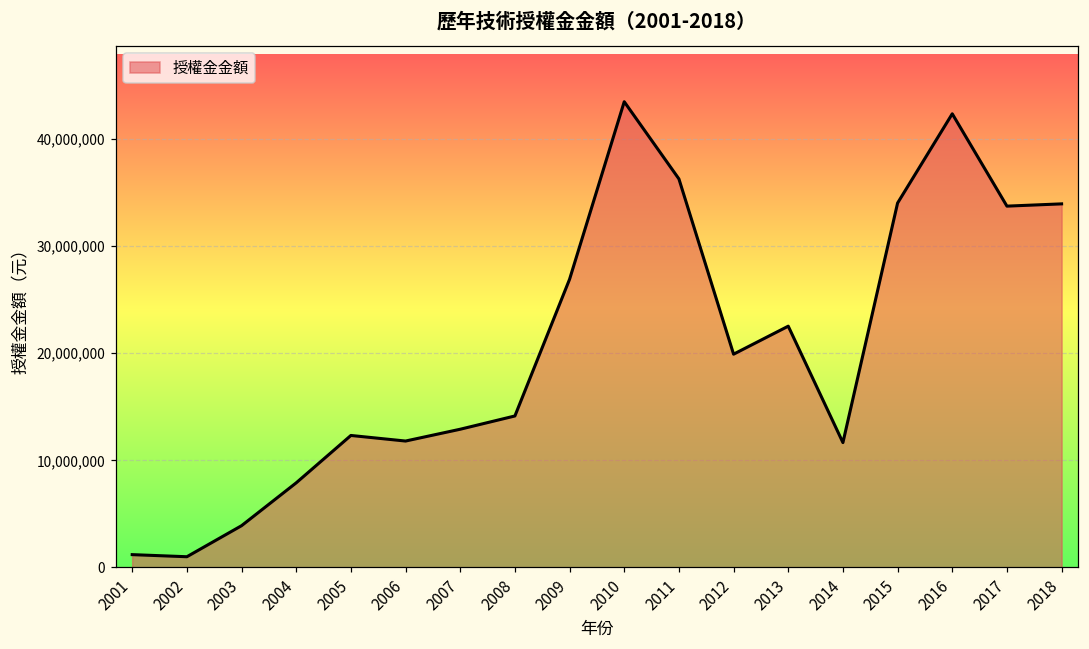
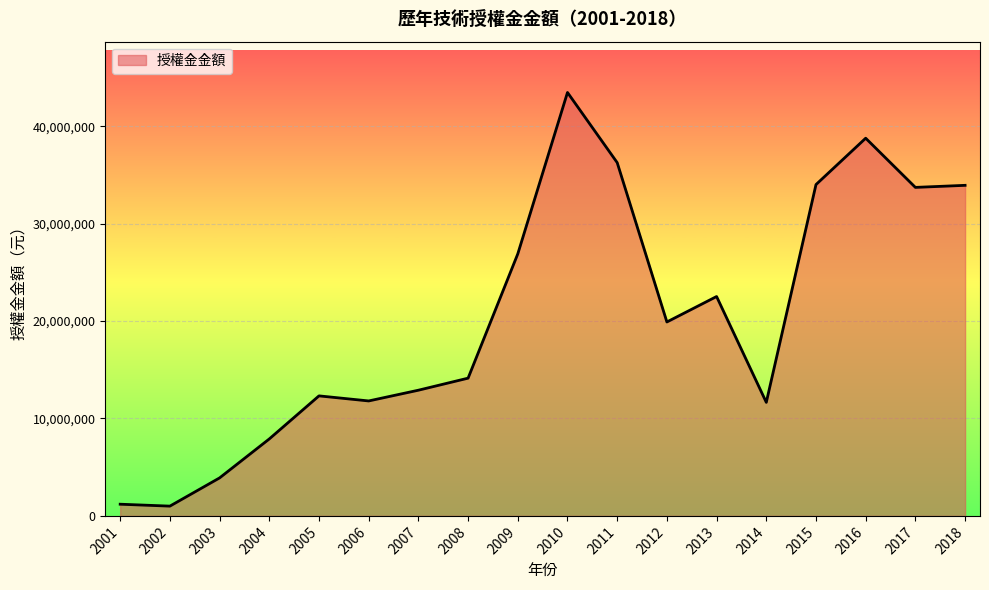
  {
    "2001": "1,000,000",
    "2002": "1,000,000",
    "2003": "4,000,000",
    "2004": "8,000,000",
    "2005": "12,000,000",
    "2006": "12,000,000",
    "2007": "13,000,000",
    "2008": "14,000,000",
    "2009": "27,000,000",
    "2010": "43,000,000",
    "2011": "36,000,000",
    "2012": "20,000,000",
    "2013": "23,000,000",
    "2014": "12,000,000",
    "2015": "34,000,000",
-   "2016": "42,000,000",
+   "2016": "39,000,000",
    "2017": "34,000,000",
    "2018": "34,000,000"
  }
